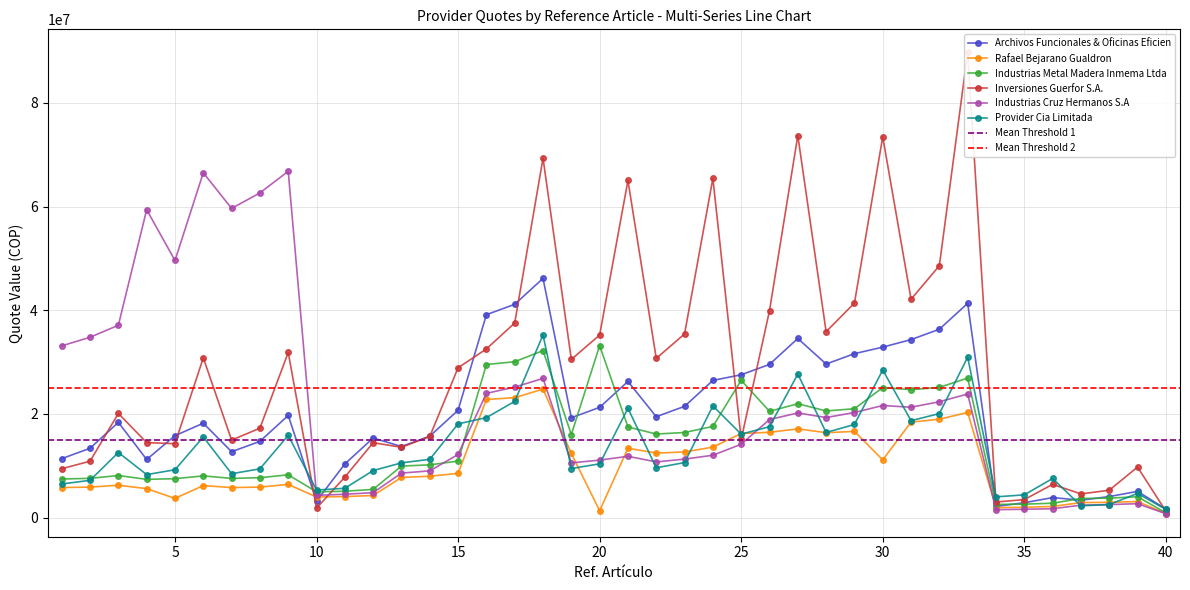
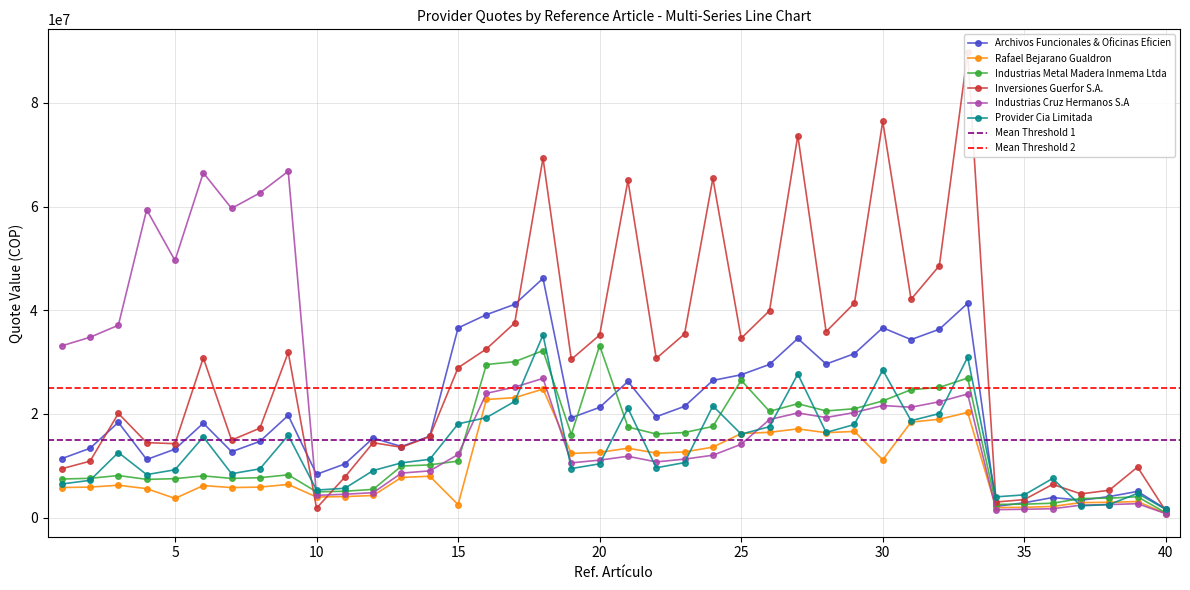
  {
    "Archivos Funcionales & Oficinas Eficien": {
-     "5": 16000000,
-     "10": 3000000,
-     "15": 21000000,
+     "5": 13000000,
+     "10": 8000000,
+     "15": 37000000,
      "20": 21000000,
      "25": 28000000,
-     "30": 33000000
+     "30": 37000000
    },
    "Rafael Bejarano Gualdron": {
      "5": 4000000,
-     "15": 9000000,
-     "20": 1000000,
+     "15": 3000000,
+     "20": 13000000,
      "30": 11000000
    },
    "Industrias Metal Madera Inmema Ltda": {
      "5": 8000000,
      "15": 11000000,
      "20": 33000000,
      "25": 26000000,
-     "30": 25000000
+     "30": 23000000
    },
    "Inversiones Guerfor S.A.": {
      "5": 14000000,
      "10": 2000000,
      "15": 29000000,
      "20": 35000000,
-     "25": 15000000,
-     "30": 73000000,
+     "25": 35000000,
+     "30": 76000000,
      "35": 3000000
    },
    "Industrias Cruz Hermanos S.A": {
      "5": 50000000,
      "15": 12000000,
      "20": 11000000,
      "25": 14000000,
      "30": 22000000
    },
    "Provider Cia Limitada": {
      "5": 9000000,
      "15": 18000000,
      "20": 10000000,
      "30": 28000000,
      "35": 4000000
    }
  }
